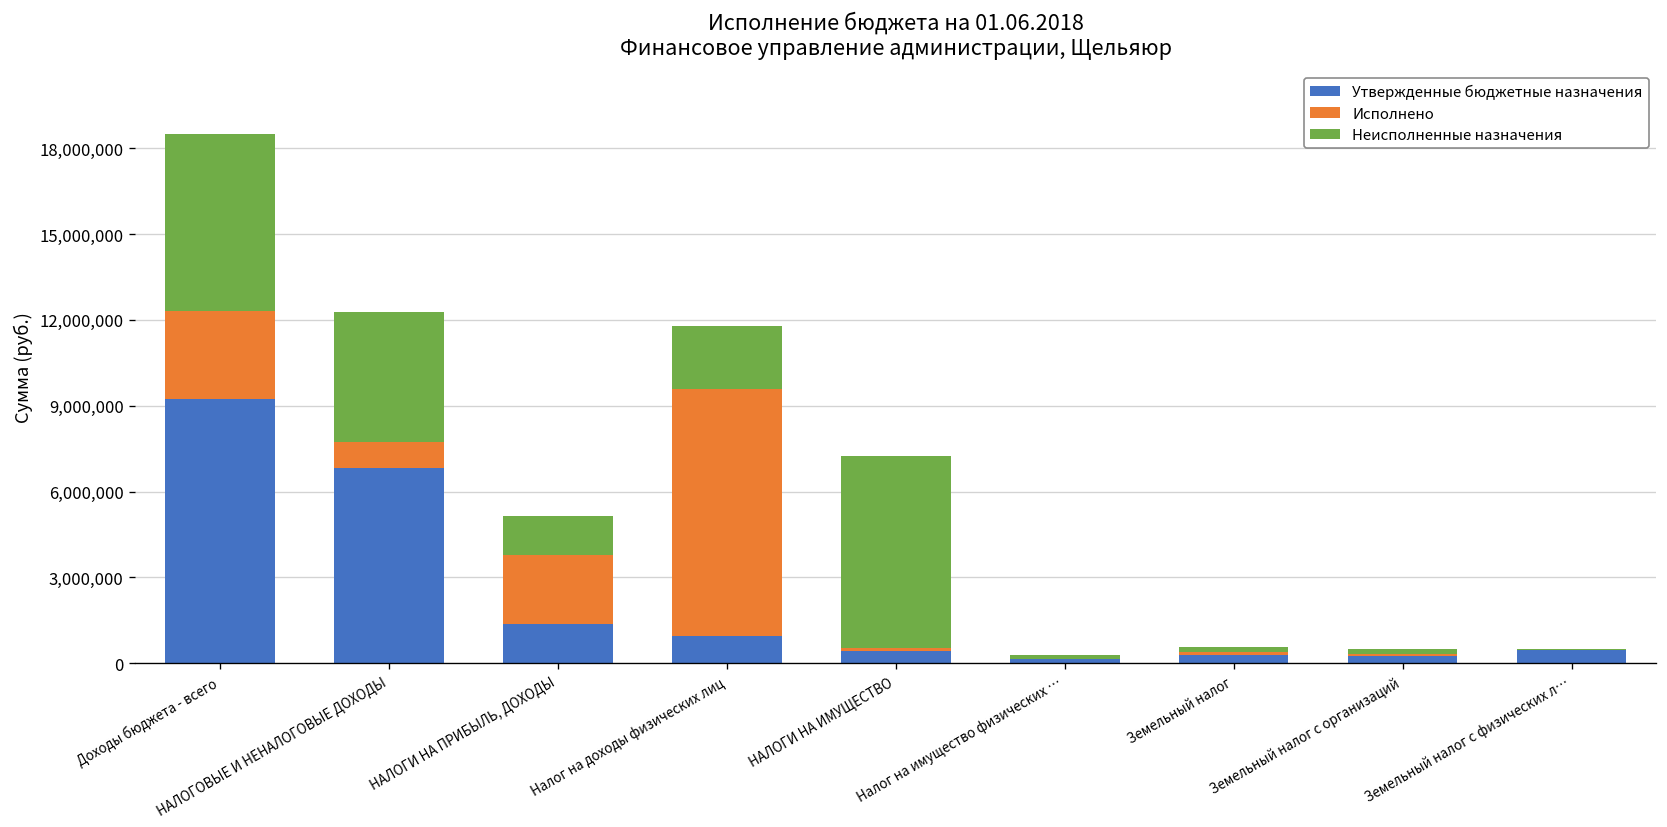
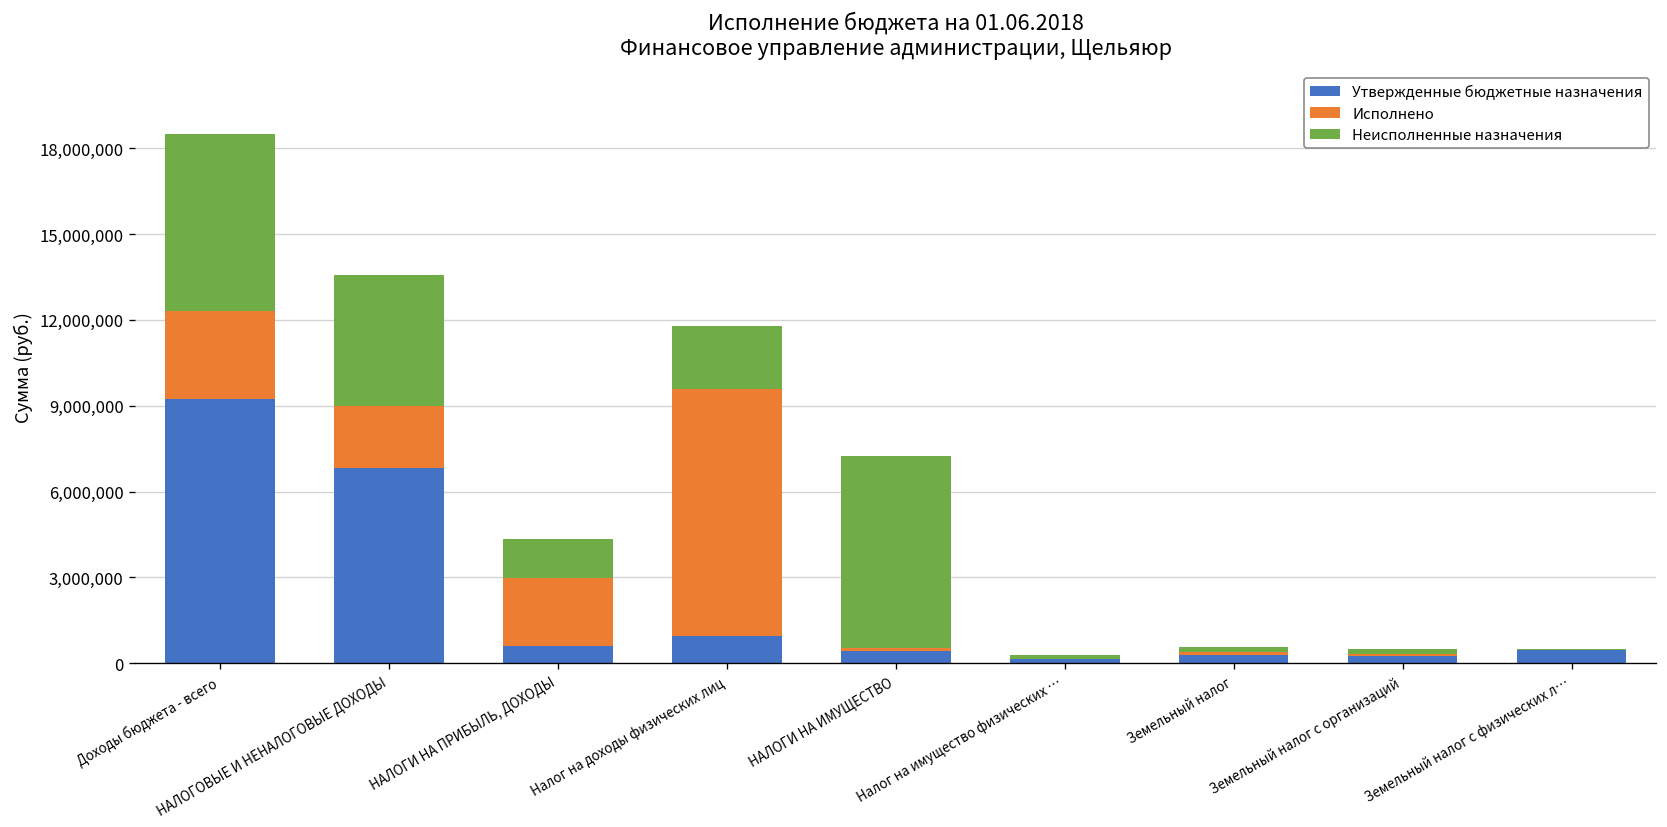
  {
    "Утвержденные бюджетные назначения": {
      "Доходы бюджета - всего": "9,200,000",
      "НАЛОГОВЫЕ И НЕНАЛОГОВЫЕ ДОХОДЫ": "6,800,000",
-     "НАЛОГИ НА ПРИБЫЛЬ, ДОХОДЫ": "1,400,000",
+     "НАЛОГИ НА ПРИБЫЛЬ, ДОХОДЫ": "600,000",
      "Налог на доходы физических лиц": "900,000",
      "НАЛОГИ НА ИМУЩЕСТВО": "400,000",
      "Налог на имущество физических …": "100,000",
      "Земельный налог": "300,000",
      "Земельный налог с организаций": "200,000",
      "Земельный налог с физических л…": "500,000"
    },
    "Исполнено": {
      "Доходы бюджета - всего": "3,100,000",
-     "НАЛОГОВЫЕ И НЕНАЛОГОВЫЕ ДОХОДЫ": "900,000",
+     "НАЛОГОВЫЕ И НЕНАЛОГОВЫЕ ДОХОДЫ": "2,200,000",
      "НАЛОГИ НА ПРИБЫЛЬ, ДОХОДЫ": "2,400,000",
      "Налог на доходы физических лиц": "8,600,000",
      "НАЛОГИ НА ИМУЩЕСТВО": "100,000"
    },
    "Неисполненные назначения": {
      "Доходы бюджета - всего": "6,200,000",
      "НАЛОГОВЫЕ И НЕНАЛОГОВЫЕ ДОХОДЫ": "4,500,000",
      "НАЛОГИ НА ПРИБЫЛЬ, ДОХОДЫ": "1,400,000",
      "Налог на доходы физических лиц": "2,200,000",
      "НАЛОГИ НА ИМУЩЕСТВО": "6,700,000",
      "Налог на имущество физических …": "100,000",
      "Земельный налог": "200,000",
      "Земельный налог с организаций": "100,000"
    }
  }
